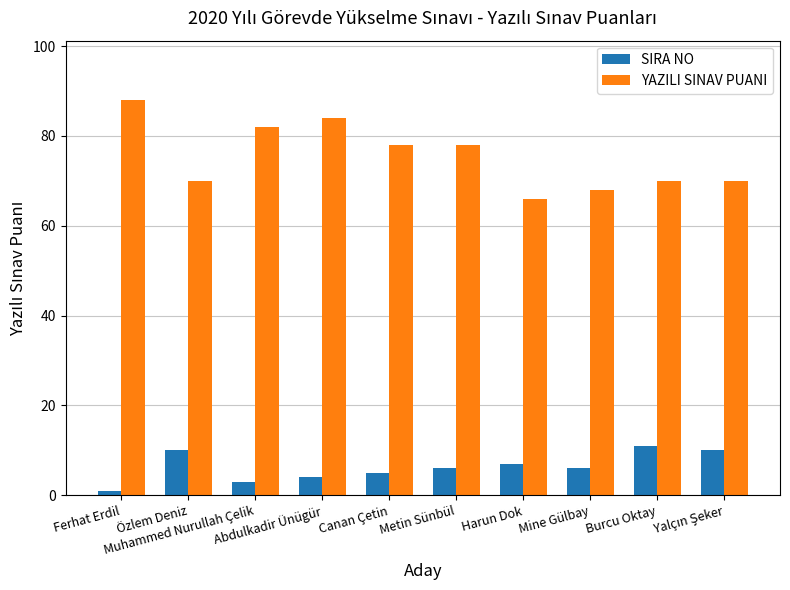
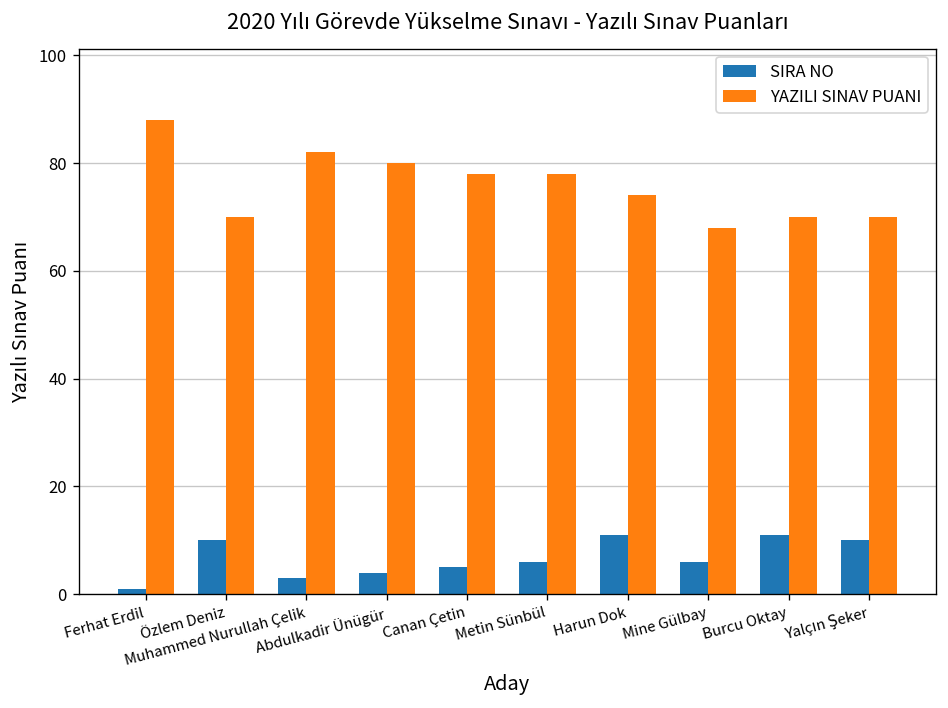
  {
    "SIRA NO": {
      "Ferhat Erdil": 1,
      "Özlem Deniz": 10,
      "Muhammed Nurullah Çelik": 3,
      "Abdulkadir Ünügür": 4,
      "Canan Çetin": 5,
      "Metin Sünbül": 6,
-     "Harun Dok": 7,
+     "Harun Dok": 11,
      "Mine Gülbay": 6,
      "Burcu Oktay": 11,
      "Yalçın Şeker": 10
    },
    "YAZILI SINAV PUANI": {
      "Ferhat Erdil": 88,
      "Özlem Deniz": 70,
      "Muhammed Nurullah Çelik": 82,
-     "Abdulkadir Ünügür": 84,
+     "Abdulkadir Ünügür": 80,
      "Canan Çetin": 78,
      "Metin Sünbül": 78,
-     "Harun Dok": 66,
+     "Harun Dok": 74,
      "Mine Gülbay": 68,
      "Burcu Oktay": 70,
      "Yalçın Şeker": 70
    }
  }
